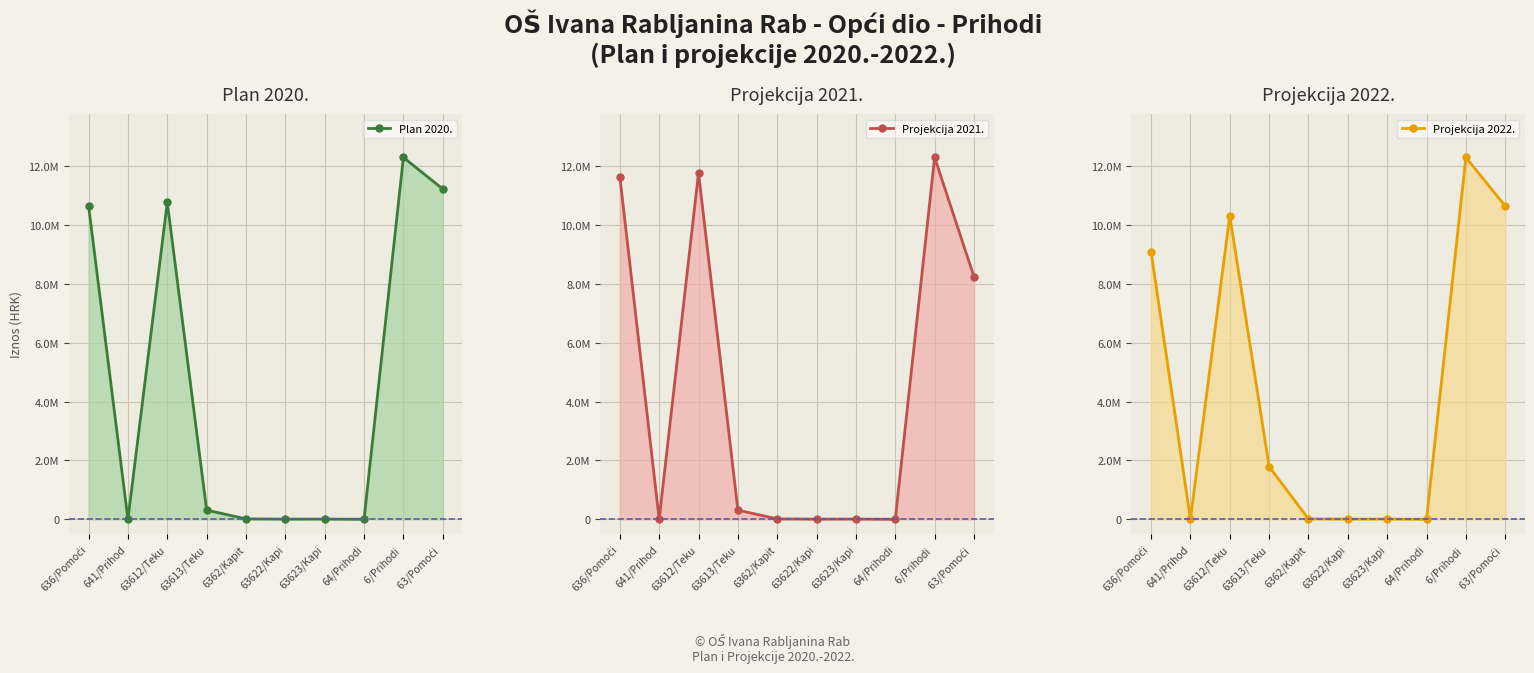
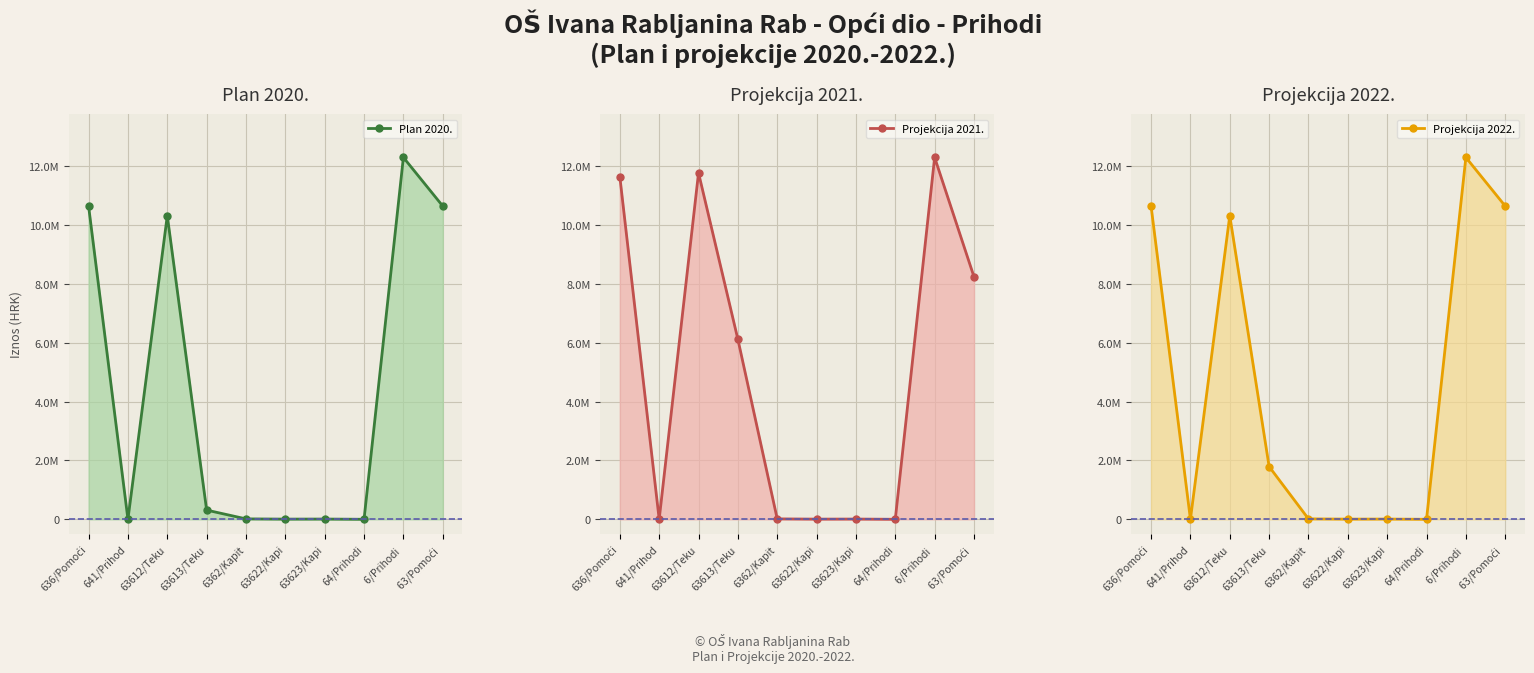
  {
    "Plan 2020.": {
      "636/Pomoći": 10700000,
      "641/Prihod": 0,
-     "63612/Teku": 10800000,
+     "63612/Teku": 10300000,
      "63613/Teku": 300000,
      "6362/Kapit": 0,
      "63622/Kapi": 0,
      "63623/Kapi": 0,
      "64/Prihodi": 0,
      "6/Prihodi": 12300000,
-     "63/Pomoći": 11200000
+     "63/Pomoći": 10700000
    },
    "Projekcija 2021.": {
      "636/Pomoći": 11700000,
      "641/Prihod": 0,
      "63612/Teku": 11800000,
-     "63613/Teku": 300000,
+     "63613/Teku": 6100000,
      "6362/Kapit": 0,
      "63622/Kapi": 0,
      "63623/Kapi": 0,
      "64/Prihodi": 0,
      "6/Prihodi": 12300000,
      "63/Pomoći": 8200000
    },
    "Projekcija 2022.": {
-     "636/Pomoći": 9100000,
+     "636/Pomoći": 10700000,
      "641/Prihod": 0,
      "63612/Teku": 10300000,
      "63613/Teku": 1800000,
      "6362/Kapit": 0,
      "63622/Kapi": 0,
      "63623/Kapi": 0,
      "64/Prihodi": 0,
      "6/Prihodi": 12300000,
      "63/Pomoći": 10700000
    }
  }
